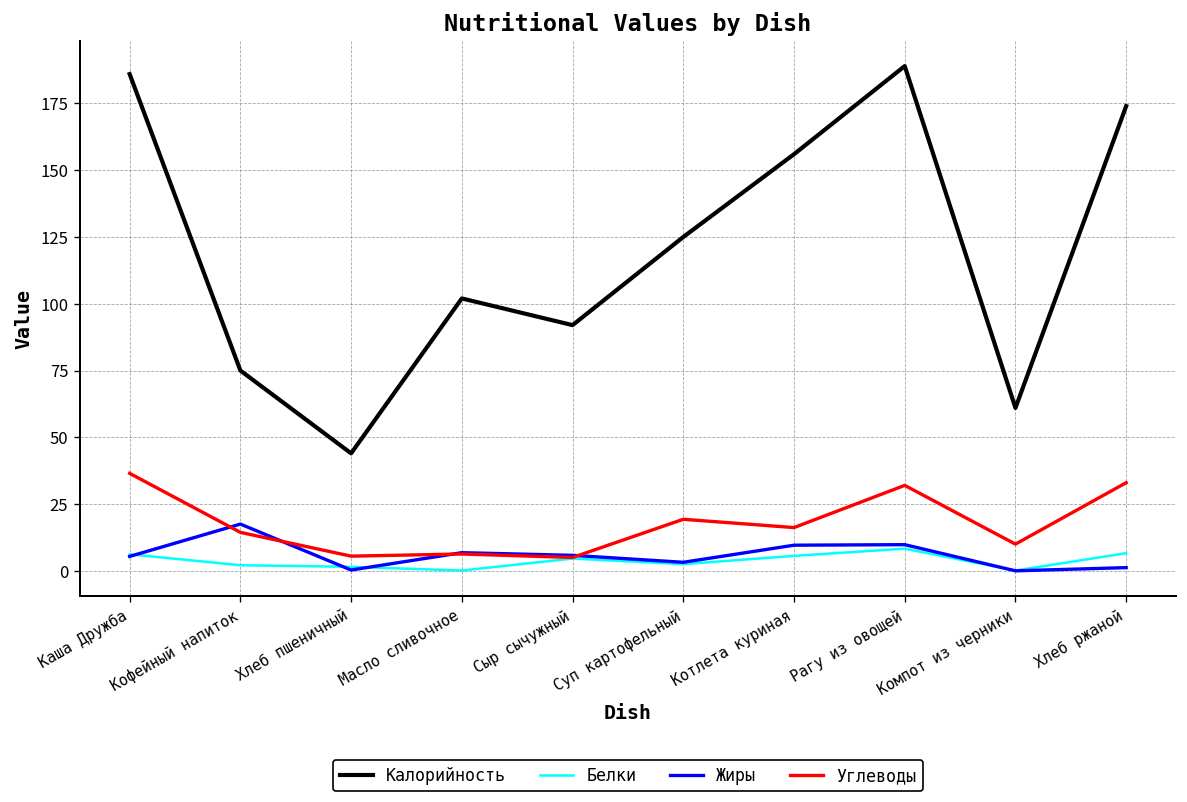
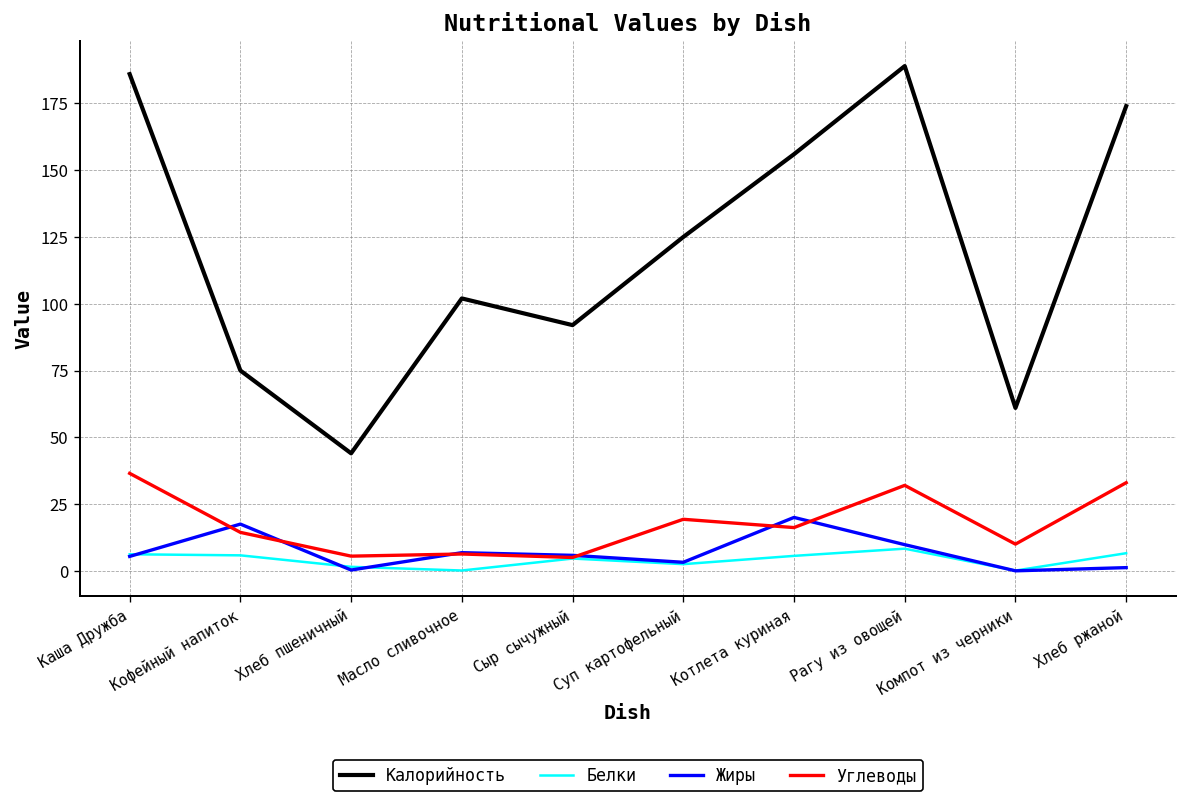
  {
    "Калорийность": {
      "Каша Дружба": 186,
      "Кофейный напиток": 75,
      "Хлеб пшеничный": 44,
      "Масло сливочное": 102,
      "Сыр сычужный": 92,
      "Суп картофельный": 125,
      "Котлета куриная": 156,
      "Рагу из овощей": 189,
      "Компот из черники": 61,
      "Хлеб ржаной": 174
    },
    "Белки": {
-     "Кофейный напиток": 2,
+     "Кофейный напиток": 6,
      "Хлеб пшеничный": 2,
      "Масло сливочное": 0,
      "Котлета куриная": 6,
      "Рагу из овощей": 8,
      "Хлеб ржаной": 7
    },
    "Жиры": {
      "Кофейный напиток": 18,
      "Хлеб пшеничный": 0,
-     "Котлета куриная": 10,
+     "Котлета куриная": 20,
      "Рагу из овощей": 10,
      "Хлеб ржаной": 1
    },
    "Углеводы": {
      "Каша Дружба": 37,
      "Кофейный напиток": 14,
      "Хлеб пшеничный": 6,
      "Суп картофельный": 19,
      "Котлета куриная": 16,
      "Рагу из овощей": 32,
      "Компот из черники": 10,
      "Хлеб ржаной": 33
    }
  }
